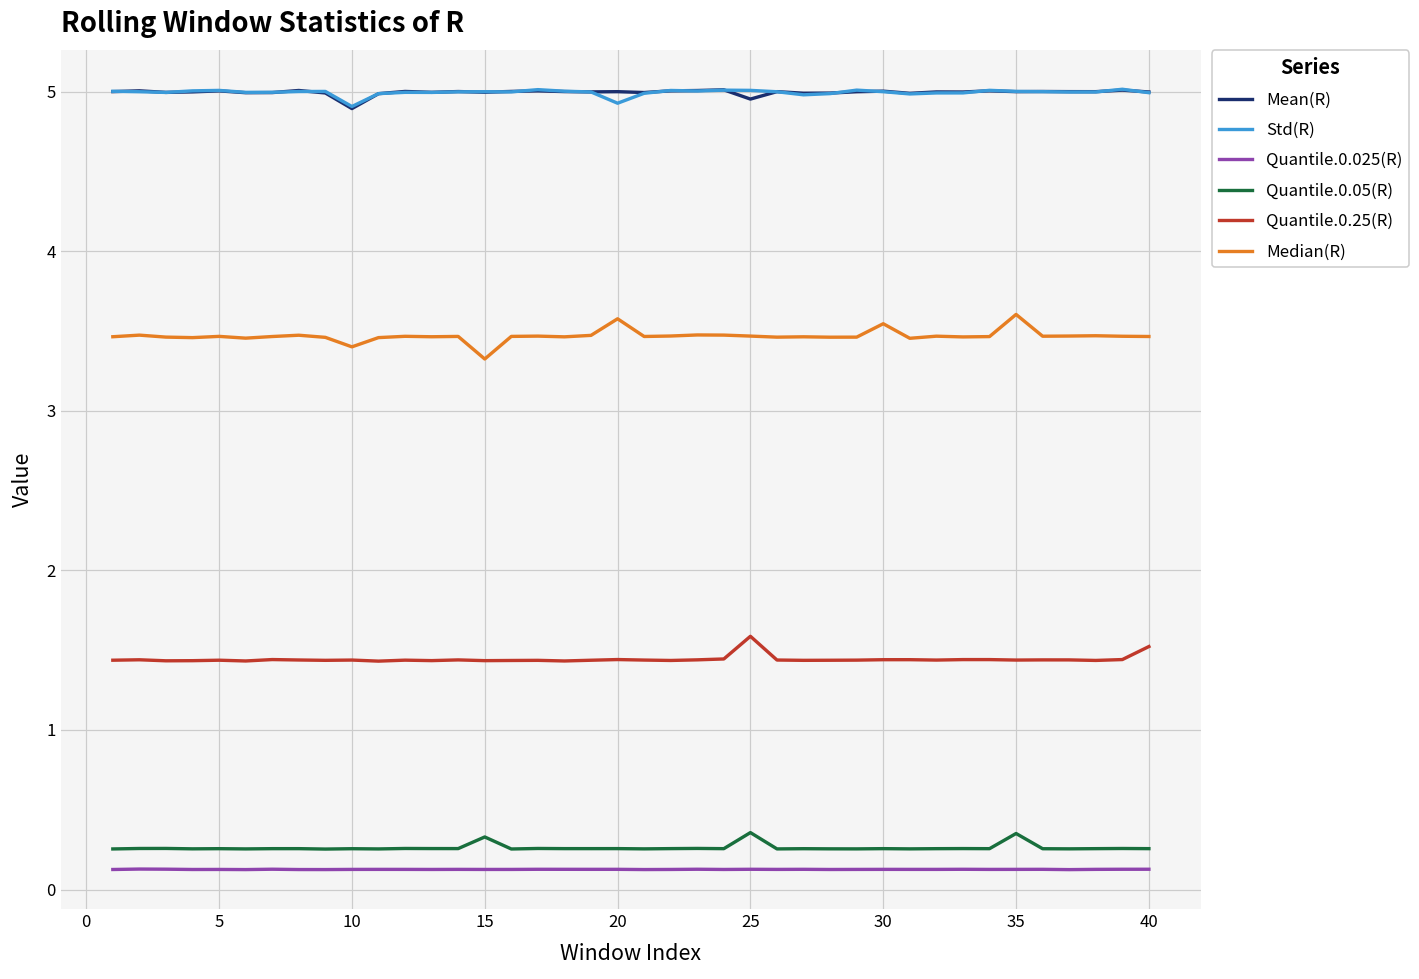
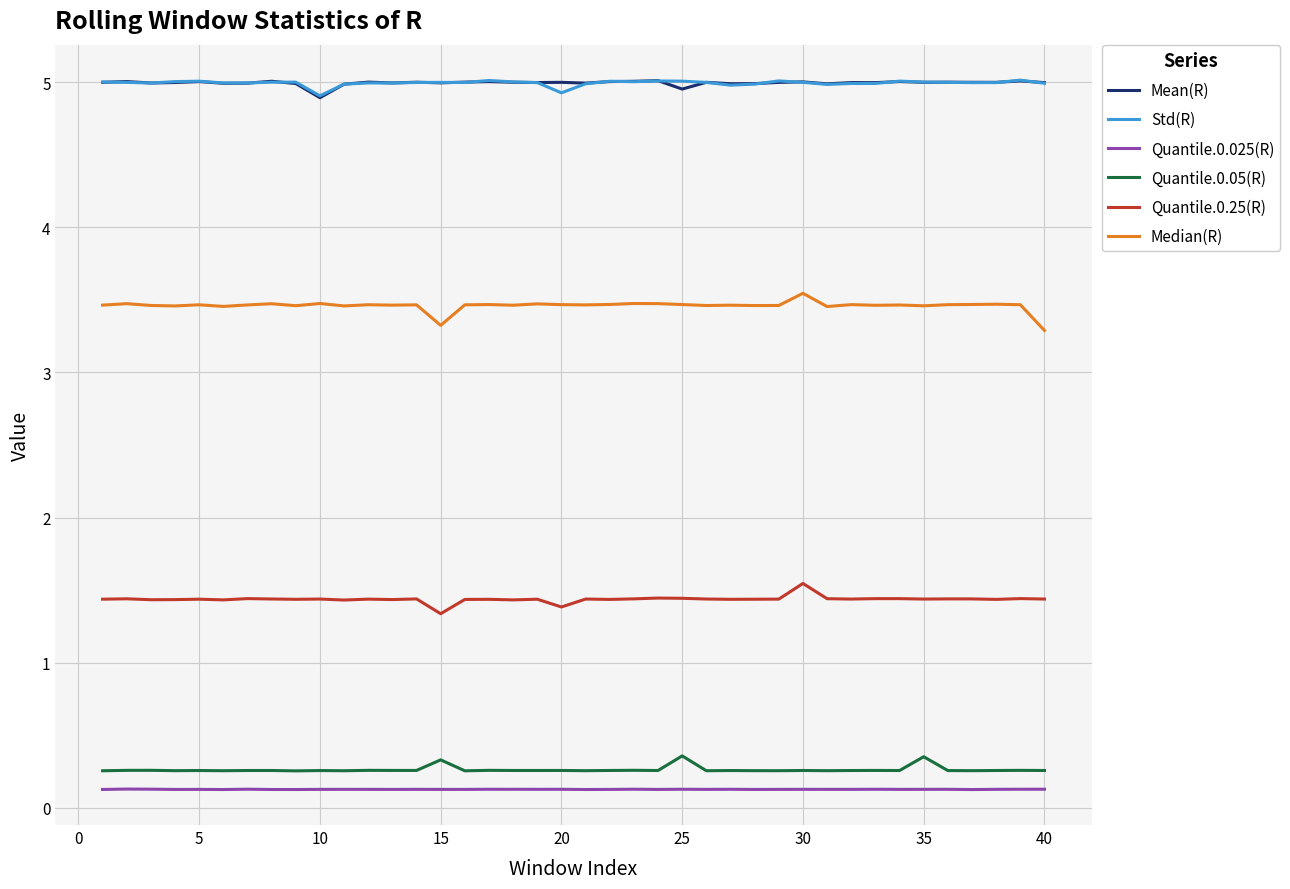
  {
    "Mean(R)": {
      "20": 5.00,
      "25": 4.95
    },
    "Std(R)": {
      "20": 4.93,
      "25": 5.01
    },
    "Quantile.0.025(R)": {
      "5": 0.13,
      "10": 0.13,
      "15": 0.13,
      "20": 0.13,
      "25": 0.13,
      "30": 0.13,
      "35": 0.13,
      "40": 0.13
    },
    "Quantile.0.05(R)": {
      "5": 0.26,
      "10": 0.26,
      "15": 0.33,
      "20": 0.26,
      "25": 0.36,
      "30": 0.26,
      "35": 0.35,
      "40": 0.26
    },
    "Quantile.0.25(R)": {
      "5": 1.44,
      "10": 1.44,
-     "15": 1.43,
-     "20": 1.44,
-     "25": 1.59,
-     "30": 1.44,
+     "15": 1.34,
+     "20": 1.38,
+     "25": 1.44,
+     "30": 1.55,
      "35": 1.44,
-     "40": 1.52
+     "40": 1.44
    },
    "Median(R)": {
      "5": 3.47,
-     "10": 3.40,
+     "10": 3.48,
      "15": 3.32,
-     "20": 3.58,
+     "20": 3.47,
      "25": 3.47,
      "30": 3.55,
-     "35": 3.60,
-     "40": 3.47
+     "35": 3.46,
+     "40": 3.29
    }
  }
